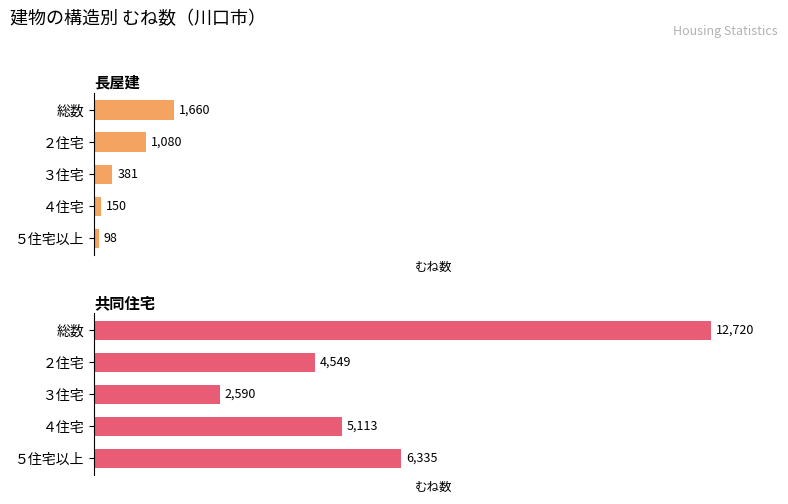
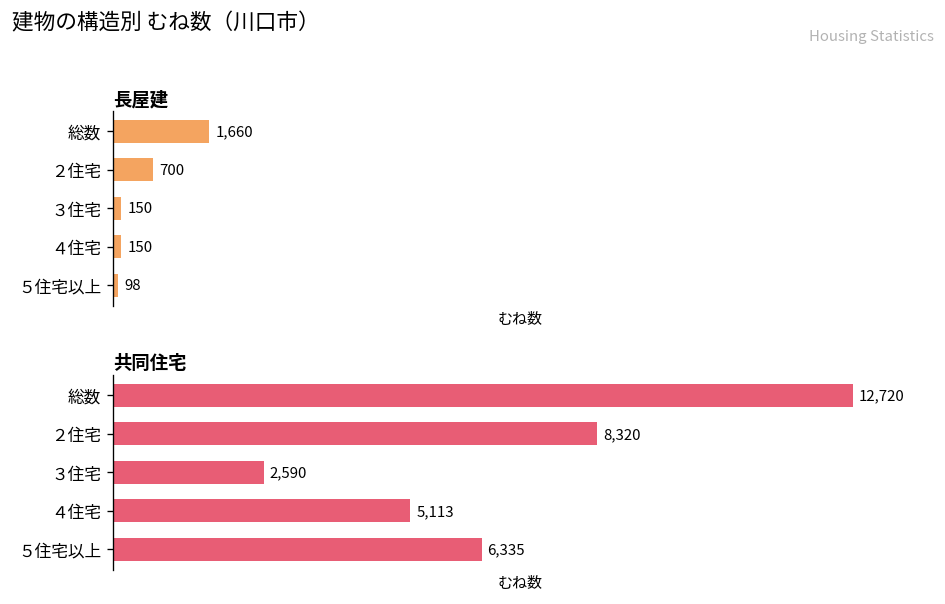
  {
    "長屋建": {
      "総数": "1,660",
-     "２住宅": "1,080",
-     "３住宅": "381",
+     "２住宅": "700",
+     "３住宅": "150",
      "４住宅": "150",
      "５住宅以上": "98"
    },
    "共同住宅": {
      "総数": "12,720",
-     "２住宅": "4,549",
+     "２住宅": "8,320",
      "３住宅": "2,590",
      "４住宅": "5,113",
      "５住宅以上": "6,335"
    }
  }
